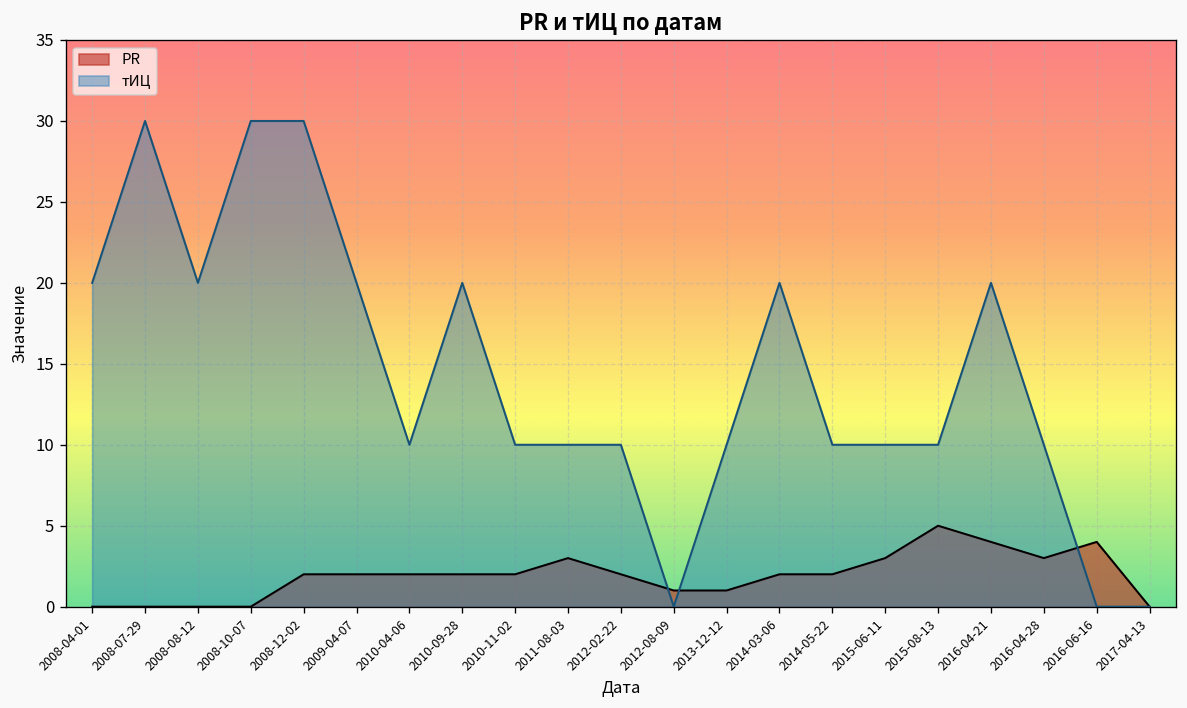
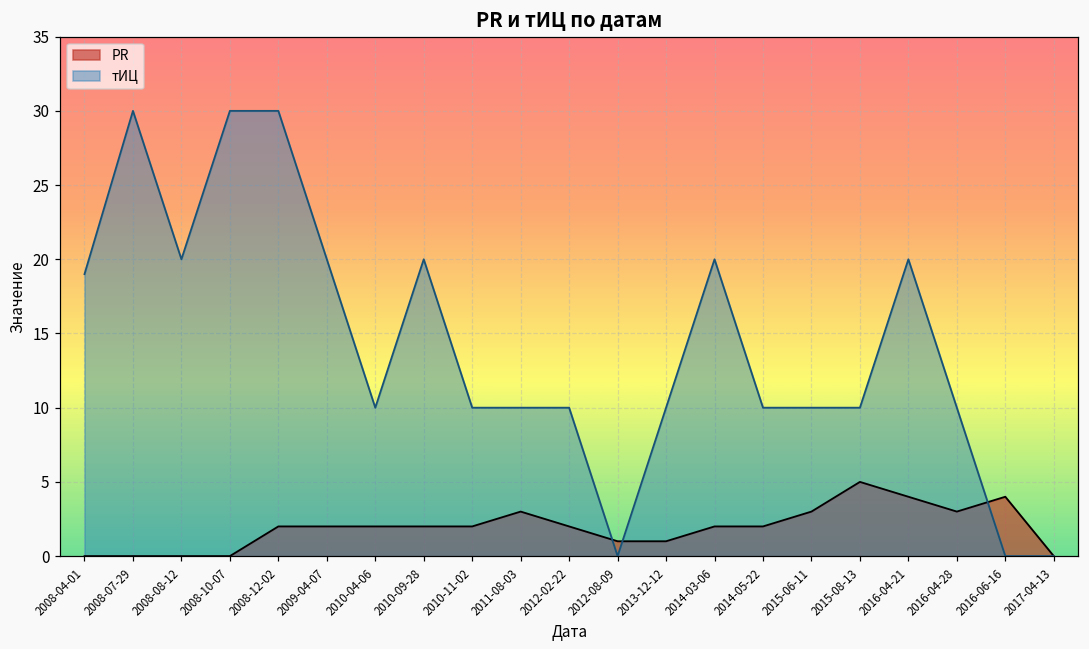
  {
    "PR": {
      "2008-04-01": 0,
      "2008-07-29": 0,
      "2008-08-12": 0,
      "2008-10-07": 0,
      "2008-12-02": 2,
      "2009-04-07": 2,
      "2010-04-06": 2,
      "2010-09-28": 2,
      "2010-11-02": 2,
      "2011-08-03": 3,
      "2012-02-22": 2,
      "2012-08-09": 1,
      "2013-12-12": 1,
      "2014-03-06": 2,
      "2014-05-22": 2,
      "2015-06-11": 3,
      "2015-08-13": 5,
      "2016-04-21": 4,
      "2016-04-28": 3,
      "2016-06-16": 4
    },
    "тИЦ": {
-     "2008-04-01": 20,
+     "2008-04-01": 19,
      "2008-07-29": 30,
      "2008-08-12": 20,
      "2008-10-07": 30,
      "2008-12-02": 30,
      "2009-04-07": 20,
      "2010-04-06": 10,
      "2010-09-28": 20,
      "2010-11-02": 10,
      "2011-08-03": 10,
      "2012-02-22": 10,
      "2012-08-09": 0,
      "2013-12-12": 10,
      "2014-03-06": 20,
      "2014-05-22": 10,
      "2015-06-11": 10,
      "2015-08-13": 10,
      "2016-04-21": 20,
      "2016-04-28": 10,
      "2016-06-16": 0
    }
  }
